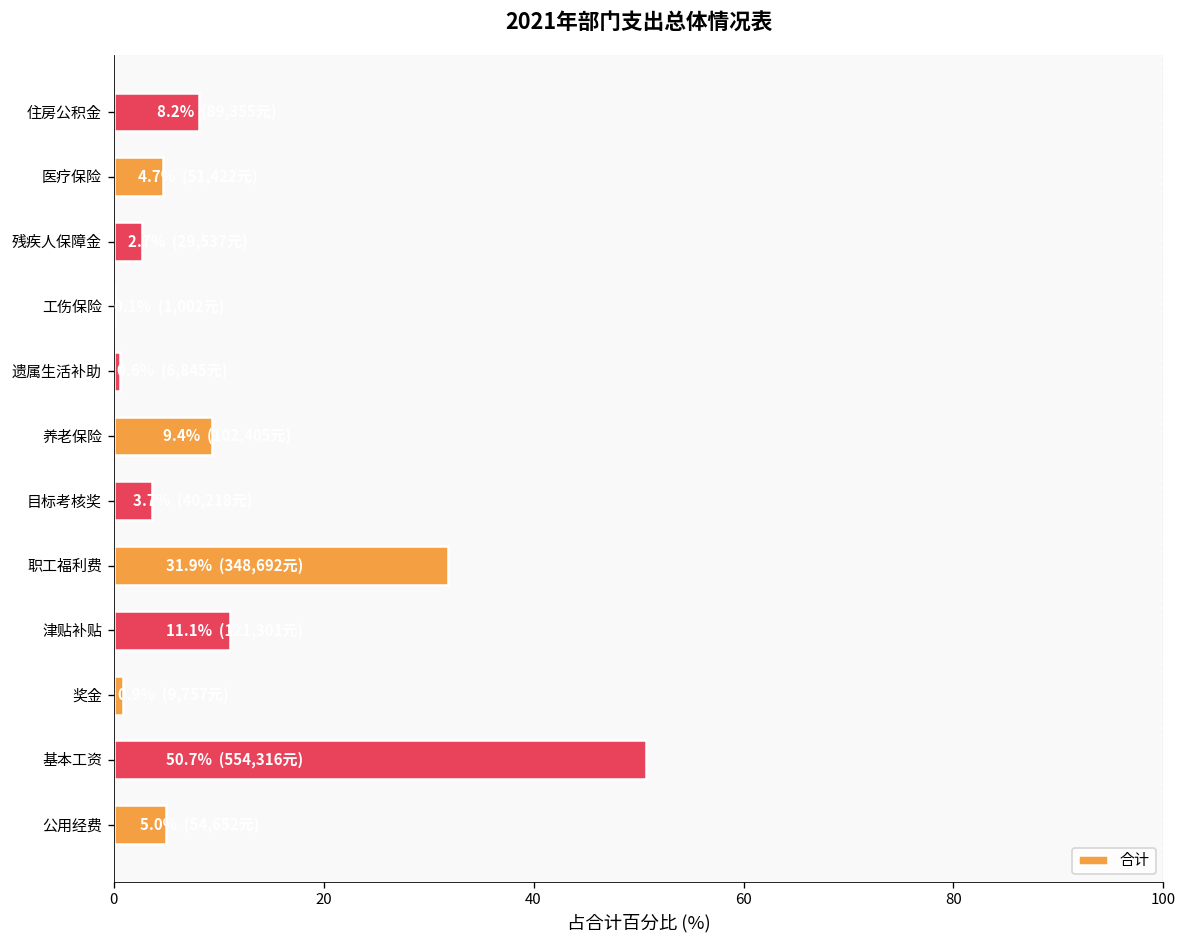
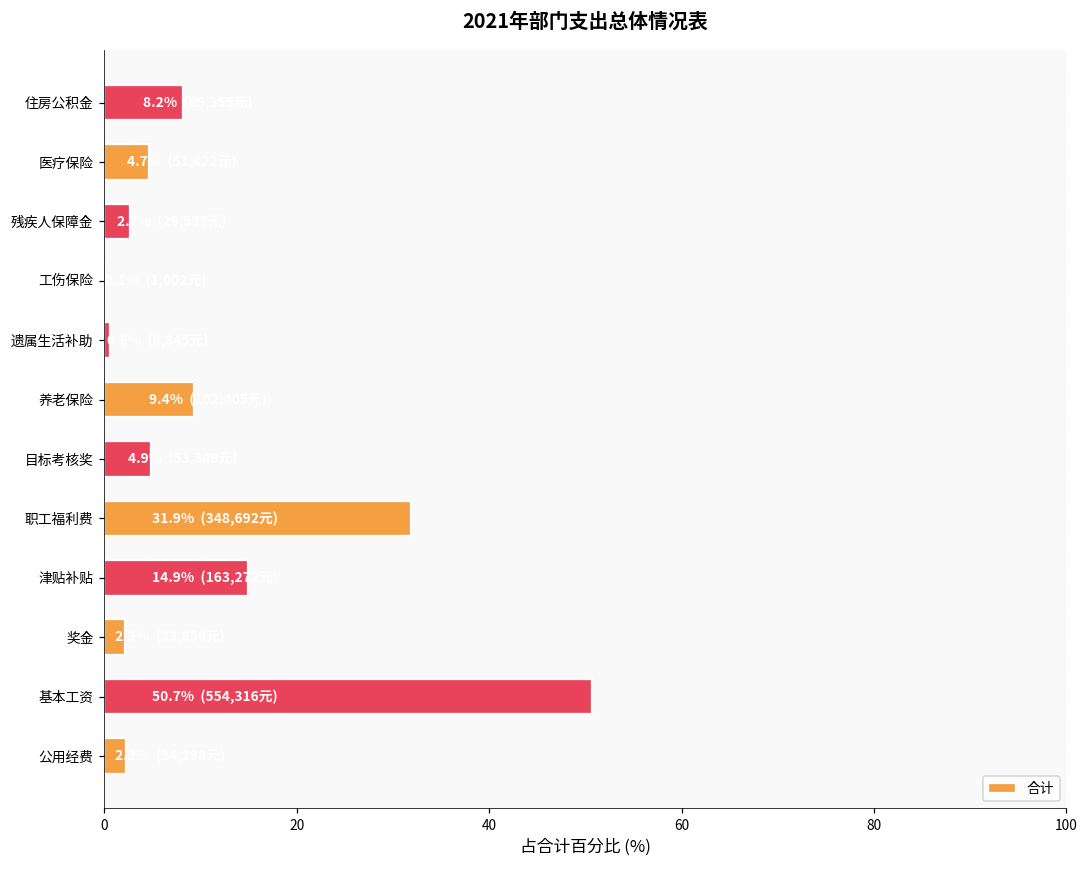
  {
    "住房公积金": 8,
    "医疗保险": 5,
    "残疾人保障金": 3,
    "遗属生活补助": 1,
    "养老保险": 9,
-   "目标考核奖": 4,
-   "津贴补贴": 11,
-   "奖金": 1,
-   "公用经费": 5
+   "目标考核奖": 5,
+   "津贴补贴": 15,
+   "奖金": 2,
+   "公用经费": 2
  }
